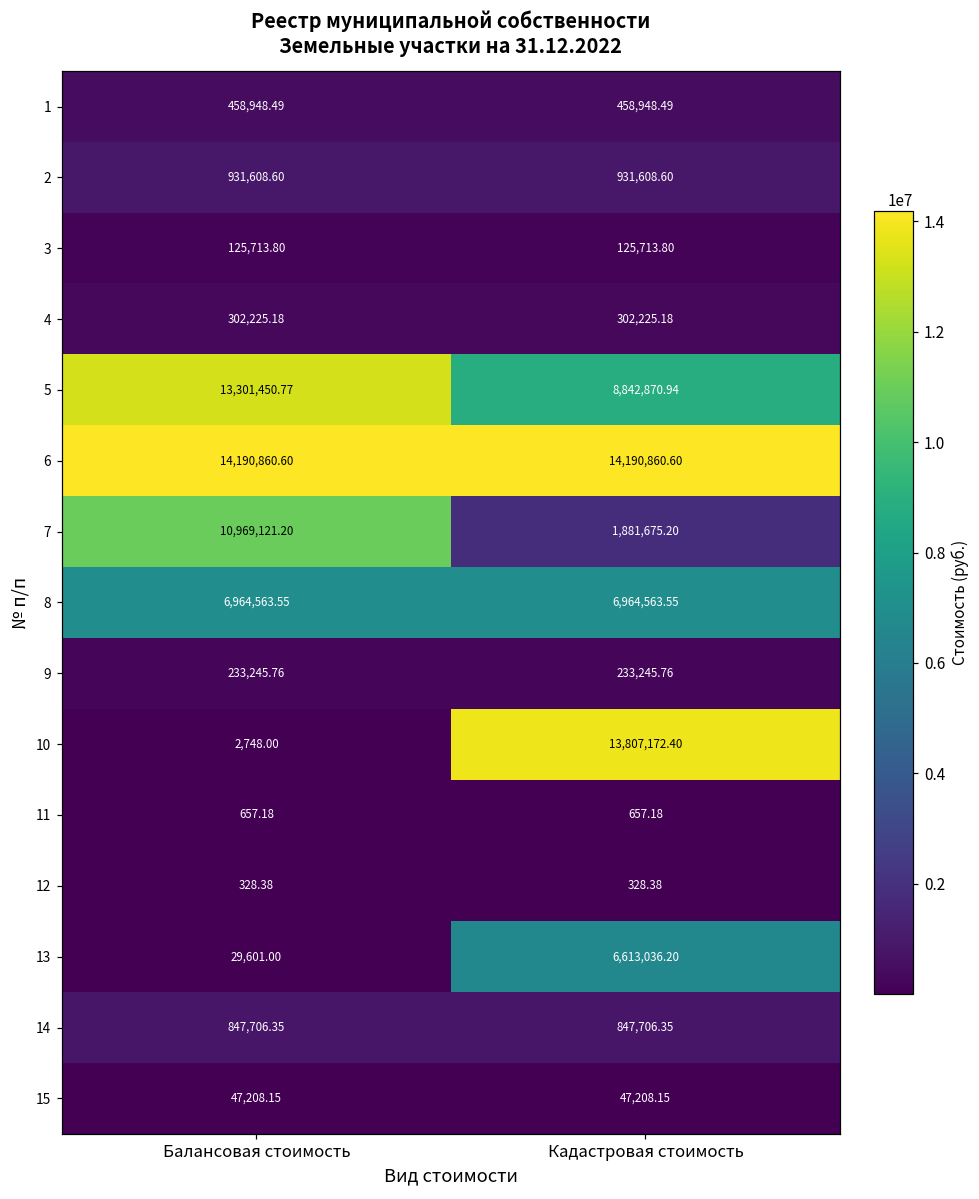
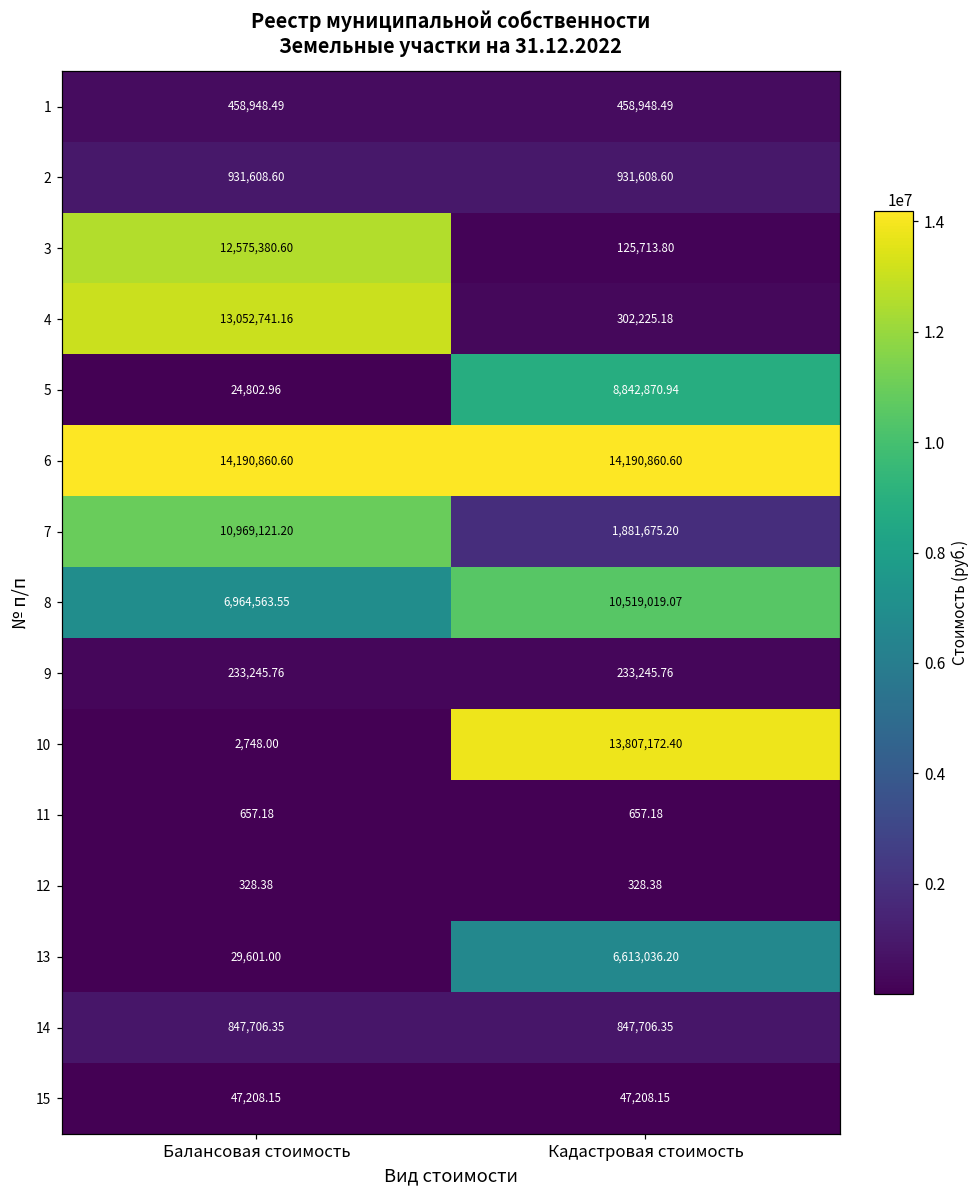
  {
    "1": {
      "Балансовая стоимость": "458,948.49",
      "Кадастровая стоимость": "458,948.49"
    },
    "2": {
      "Балансовая стоимость": "931,608.60",
      "Кадастровая стоимость": "931,608.60"
    },
    "3": {
-     "Балансовая стоимость": "125,713.80",
+     "Балансовая стоимость": "12,575,380.60",
      "Кадастровая стоимость": "125,713.80"
    },
    "4": {
-     "Балансовая стоимость": "302,225.18",
+     "Балансовая стоимость": "13,052,741.16",
      "Кадастровая стоимость": "302,225.18"
    },
    "5": {
-     "Балансовая стоимость": "13,301,450.77",
+     "Балансовая стоимость": "24,802.96",
      "Кадастровая стоимость": "8,842,870.94"
    },
    "6": {
      "Балансовая стоимость": "14,190,860.60",
      "Кадастровая стоимость": "14,190,860.60"
    },
    "7": {
      "Балансовая стоимость": "10,969,121.20",
      "Кадастровая стоимость": "1,881,675.20"
    },
    "8": {
      "Балансовая стоимость": "6,964,563.55",
-     "Кадастровая стоимость": "6,964,563.55"
+     "Кадастровая стоимость": "10,519,019.07"
    },
    "9": {
      "Балансовая стоимость": "233,245.76",
      "Кадастровая стоимость": "233,245.76"
    },
    "10": {
      "Балансовая стоимость": "2,748.00",
      "Кадастровая стоимость": "13,807,172.40"
    },
    "11": {
      "Балансовая стоимость": "657.18",
      "Кадастровая стоимость": "657.18"
    },
    "12": {
      "Балансовая стоимость": "328.38",
      "Кадастровая стоимость": "328.38"
    },
    "13": {
      "Балансовая стоимость": "29,601.00",
      "Кадастровая стоимость": "6,613,036.20"
    },
    "14": {
      "Балансовая стоимость": "847,706.35",
      "Кадастровая стоимость": "847,706.35"
    },
    "15": {
      "Балансовая стоимость": "47,208.15",
      "Кадастровая стоимость": "47,208.15"
    }
  }
